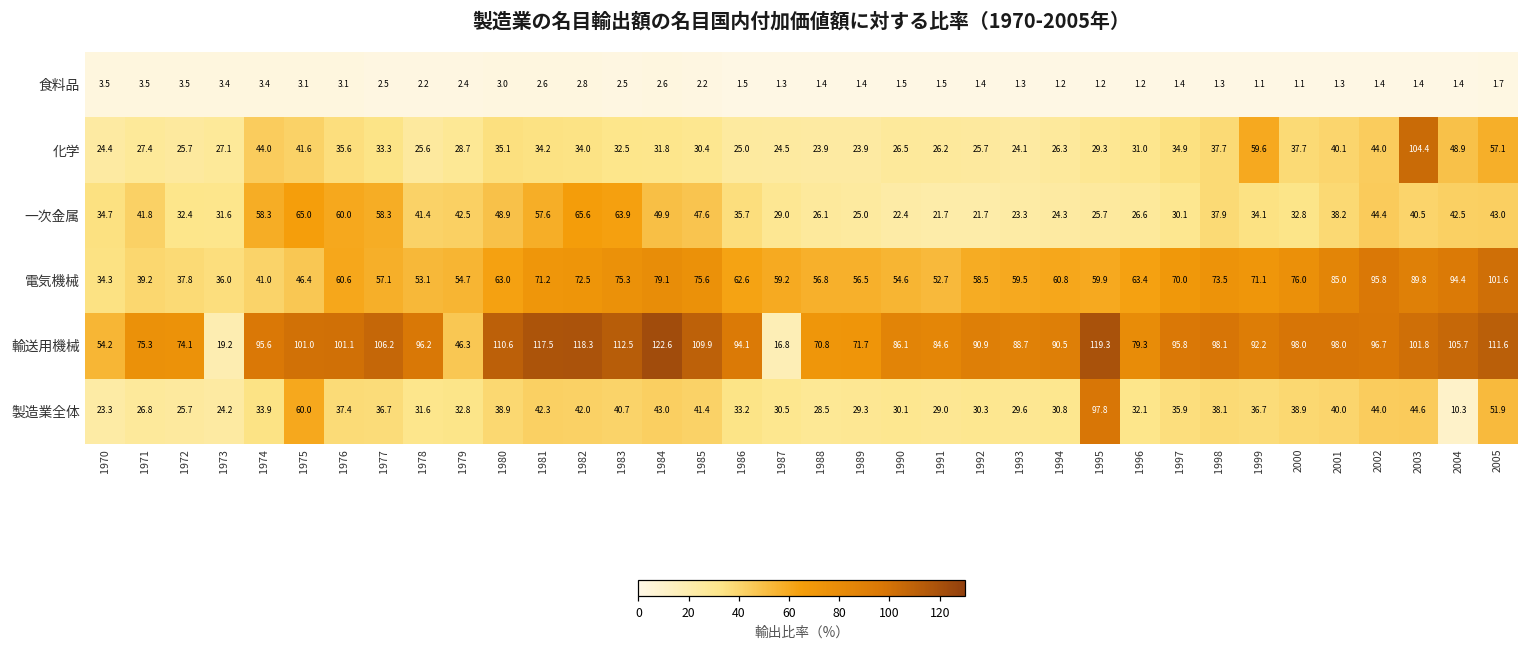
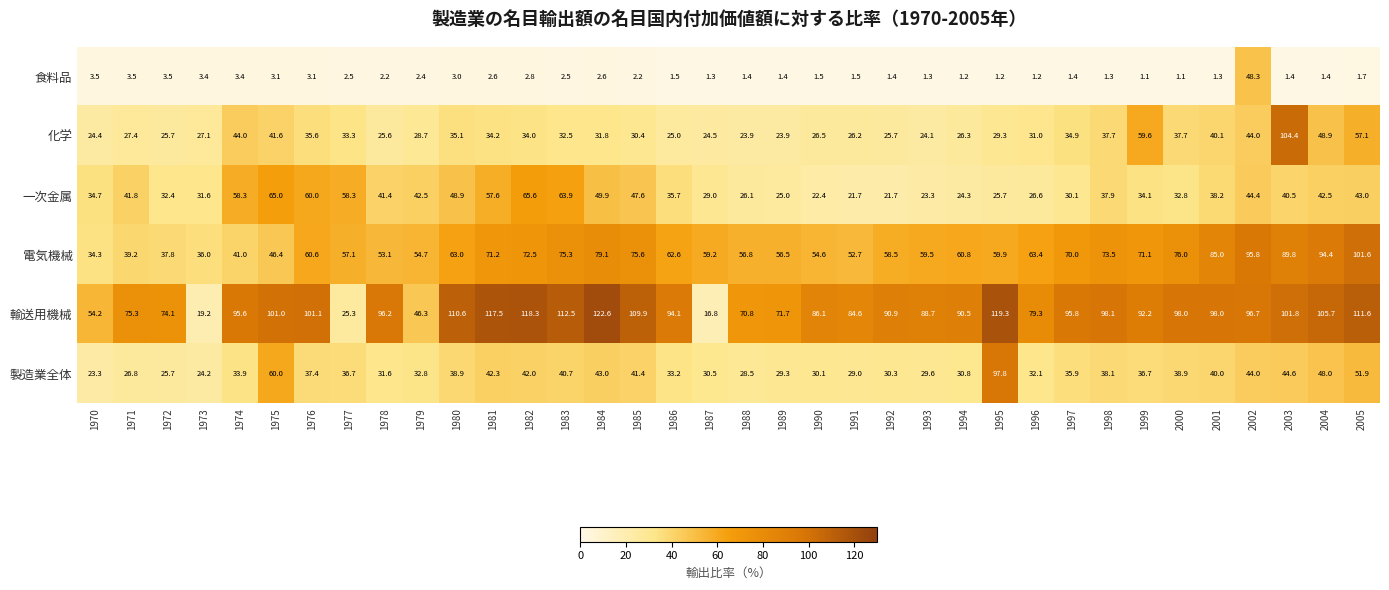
  {
    "食料品": {
      "1970": 3.5,
      "1971": 3.5,
      "1972": 3.5,
      "1973": 3.4,
      "1974": 3.4,
      "1975": 3.1,
      "1976": 3.1,
      "1977": 2.5,
      "1978": 2.2,
      "1979": 2.4,
      "1980": 3.0,
      "1981": 2.6,
      "1982": 2.8,
      "1983": 2.5,
      "1984": 2.6,
      "1985": 2.2,
      "1986": 1.5,
      "1987": 1.3,
      "1988": 1.4,
      "1989": 1.4,
      "1990": 1.5,
      "1991": 1.5,
      "1992": 1.4,
      "1993": 1.3,
      "1994": 1.2,
      "1995": 1.2,
      "1996": 1.2,
      "1997": 1.4,
      "1998": 1.3,
      "1999": 1.1,
      "2000": 1.1,
      "2001": 1.3,
-     "2002": 1.4,
+     "2002": 48.3,
      "2003": 1.4,
      "2004": 1.4,
      "2005": 1.7
    },
    "輸送用機械": {
      "1970": 54.2,
      "1971": 75.3,
      "1972": 74.1,
      "1973": 19.2,
      "1974": 95.6,
      "1975": 101.0,
      "1976": 101.1,
-     "1977": 106.2,
+     "1977": 25.3,
      "1978": 96.2,
      "1979": 46.3,
      "1980": 110.6,
      "1981": 117.5,
      "1982": 118.3,
      "1983": 112.5,
      "1984": 122.6,
      "1985": 109.9,
      "1986": 94.1,
      "1987": 16.8,
      "1988": 70.8,
      "1989": 71.7,
      "1990": 86.1,
      "1991": 84.6,
      "1992": 90.9,
      "1993": 88.7,
      "1994": 90.5,
      "1995": 119.3,
      "1996": 79.3,
      "1997": 95.8,
      "1998": 98.1,
      "1999": 92.2,
      "2000": 98.0,
      "2001": 98.0,
      "2002": 96.7,
      "2003": 101.8,
      "2004": 105.7,
      "2005": 111.6
    },
    "製造業全体": {
      "1970": 23.3,
      "1971": 26.8,
      "1972": 25.7,
      "1973": 24.2,
      "1974": 33.9,
      "1975": 60.0,
      "1976": 37.4,
      "1977": 36.7,
      "1978": 31.6,
      "1979": 32.8,
      "1980": 38.9,
      "1981": 42.3,
      "1982": 42.0,
      "1983": 40.7,
      "1984": 43.0,
      "1985": 41.4,
      "1986": 33.2,
      "1987": 30.5,
      "1988": 28.5,
      "1989": 29.3,
      "1990": 30.1,
      "1991": 29.0,
      "1992": 30.3,
      "1993": 29.6,
      "1994": 30.8,
      "1995": 97.8,
      "1996": 32.1,
      "1997": 35.9,
      "1998": 38.1,
      "1999": 36.7,
      "2000": 38.9,
      "2001": 40.0,
      "2002": 44.0,
      "2003": 44.6,
-     "2004": 10.3,
+     "2004": 48.0,
      "2005": 51.9
    }
  }
